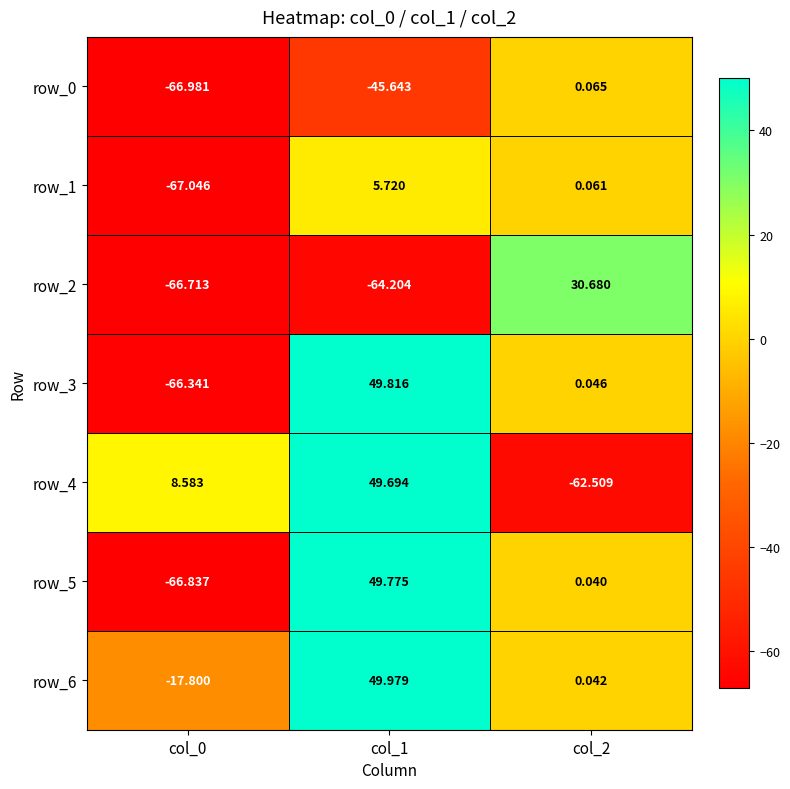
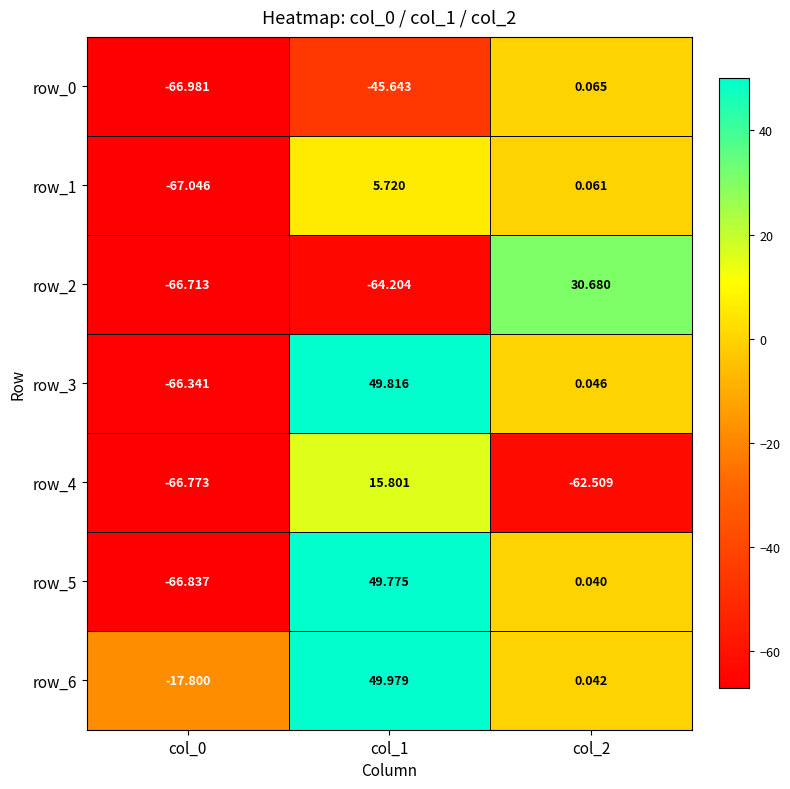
  {
    "row_0": {
      "col_0": -66.981,
      "col_1": -45.643,
      "col_2": 0.065
    },
    "row_1": {
      "col_0": -67.046,
      "col_1": 5.720,
      "col_2": 0.061
    },
    "row_2": {
      "col_0": -66.713,
      "col_1": -64.204,
      "col_2": 30.680
    },
    "row_3": {
      "col_0": -66.341,
      "col_1": 49.816,
      "col_2": 0.046
    },
    "row_4": {
-     "col_0": 8.583,
-     "col_1": 49.694,
+     "col_0": -66.773,
+     "col_1": 15.801,
      "col_2": -62.509
    },
    "row_5": {
      "col_0": -66.837,
      "col_1": 49.775,
      "col_2": 0.040
    },
    "row_6": {
      "col_0": -17.800,
      "col_1": 49.979,
      "col_2": 0.042
    }
  }
